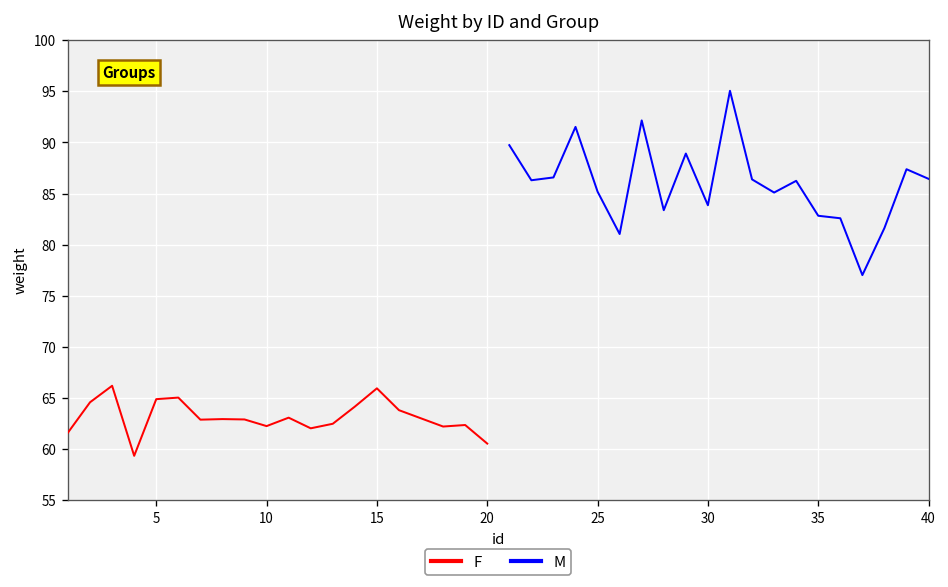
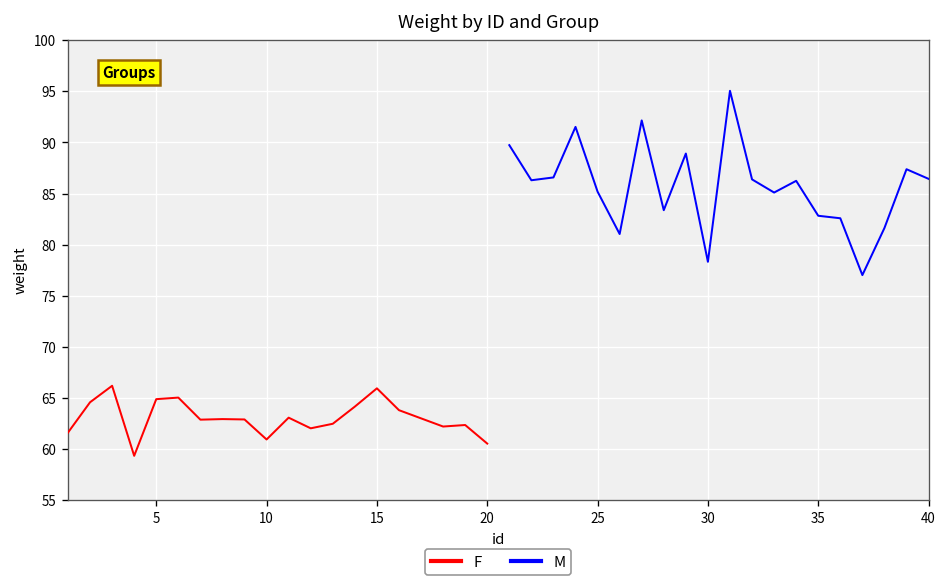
  {
    "F": {
      "5": 65,
-     "10": 62,
+     "10": 61,
      "15": 66,
      "20": 61
    },
    "M": {
      "25": 85,
-     "30": 84,
+     "30": 78,
      "35": 83,
      "40": 86
    }
  }
